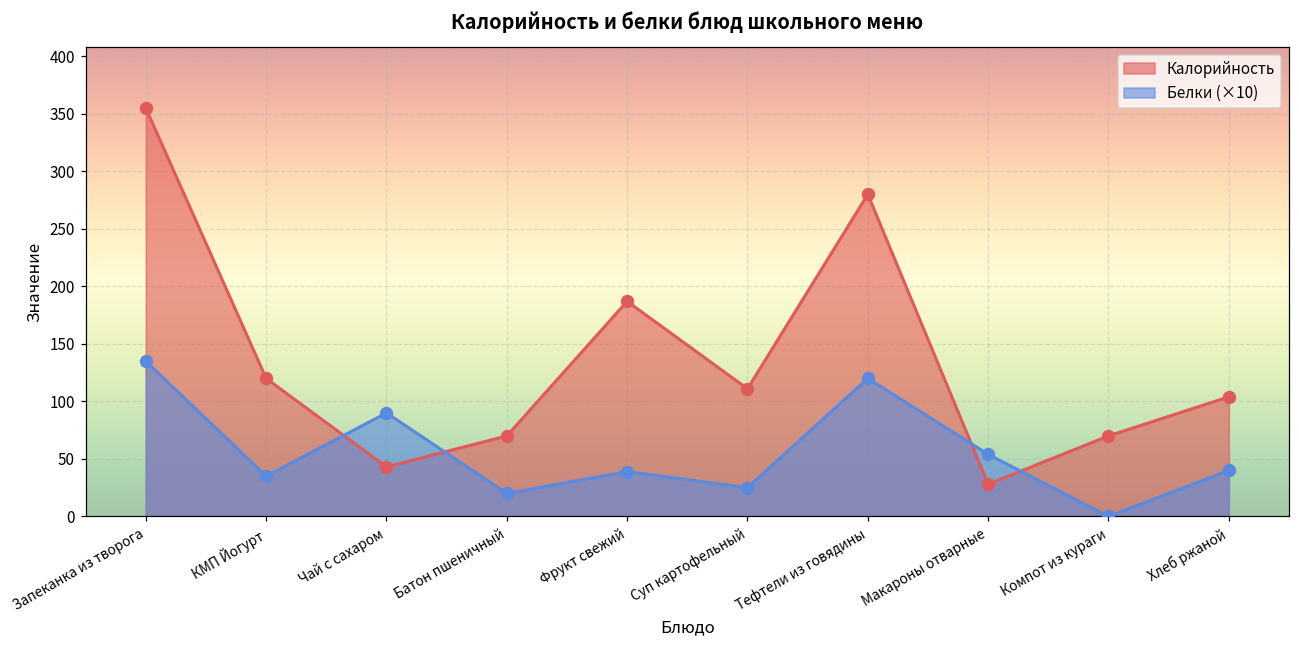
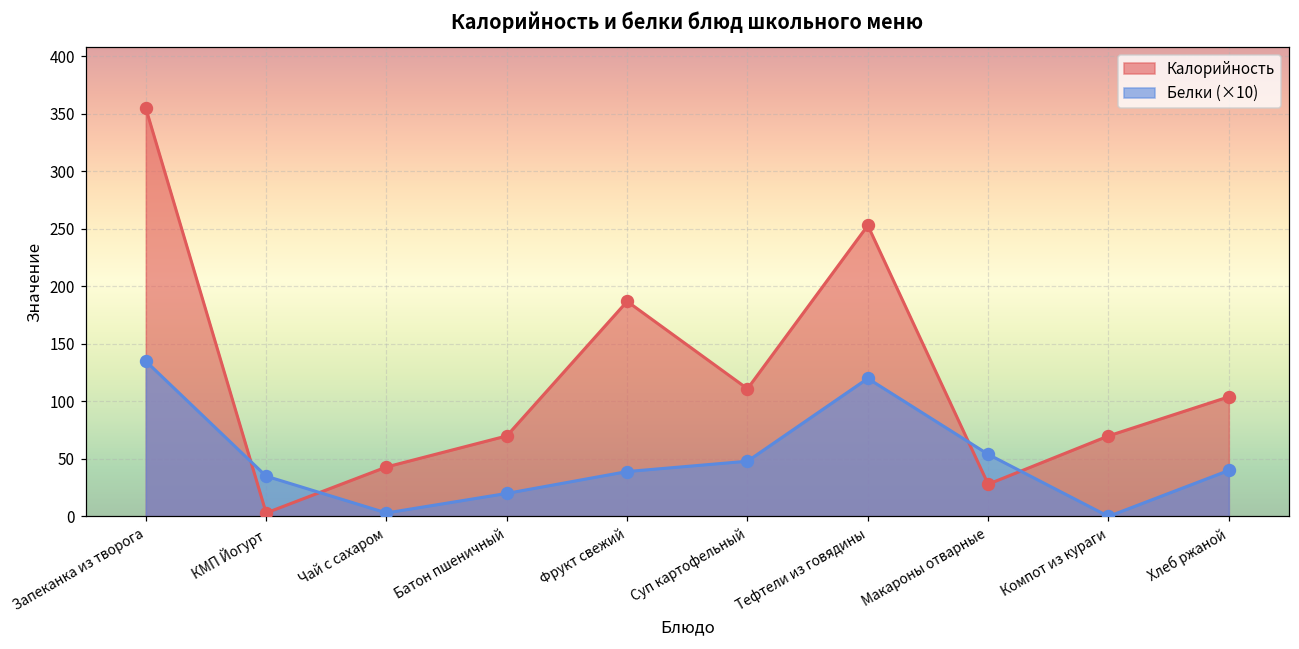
  {
    "Калорийность": {
      "Запеканка из творога": 355,
-     "КМП Йогурт": 120,
+     "КМП Йогурт": 3,
      "Чай с сахаром": 43,
      "Батон пшеничный": 70,
      "Фрукт свежий": 187,
      "Суп картофельный": 111,
-     "Тефтели из говядины": 280,
+     "Тефтели из говядины": 253,
      "Макароны отварные": 28,
      "Компот из кураги": 70,
      "Хлеб ржаной": 104
    },
    "Белки (×10)": {
      "Запеканка из творога": 135,
      "КМП Йогурт": 35,
-     "Чай с сахаром": 90,
+     "Чай с сахаром": 3,
      "Батон пшеничный": 20,
      "Фрукт свежий": 39,
-     "Суп картофельный": 25,
+     "Суп картофельный": 48,
      "Тефтели из говядины": 120,
      "Макароны отварные": 54,
      "Компот из кураги": 0,
      "Хлеб ржаной": 40
    }
  }
